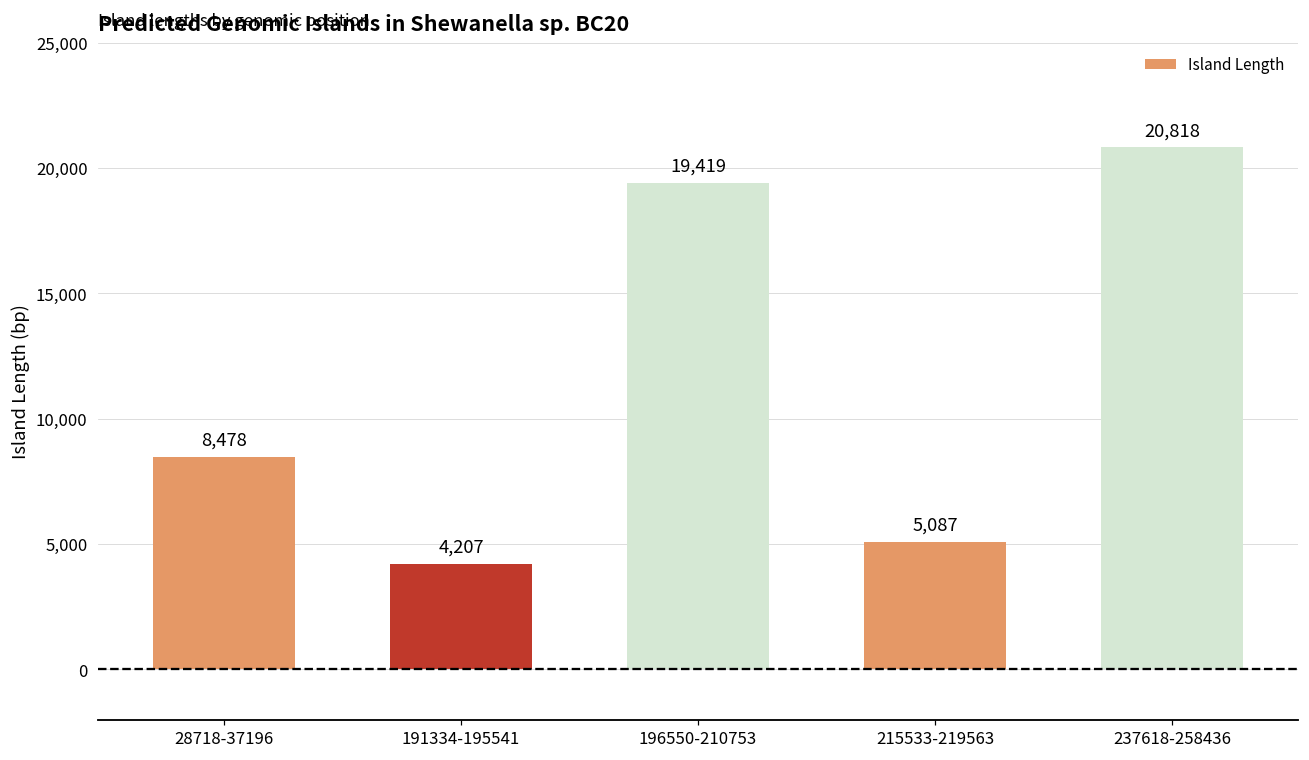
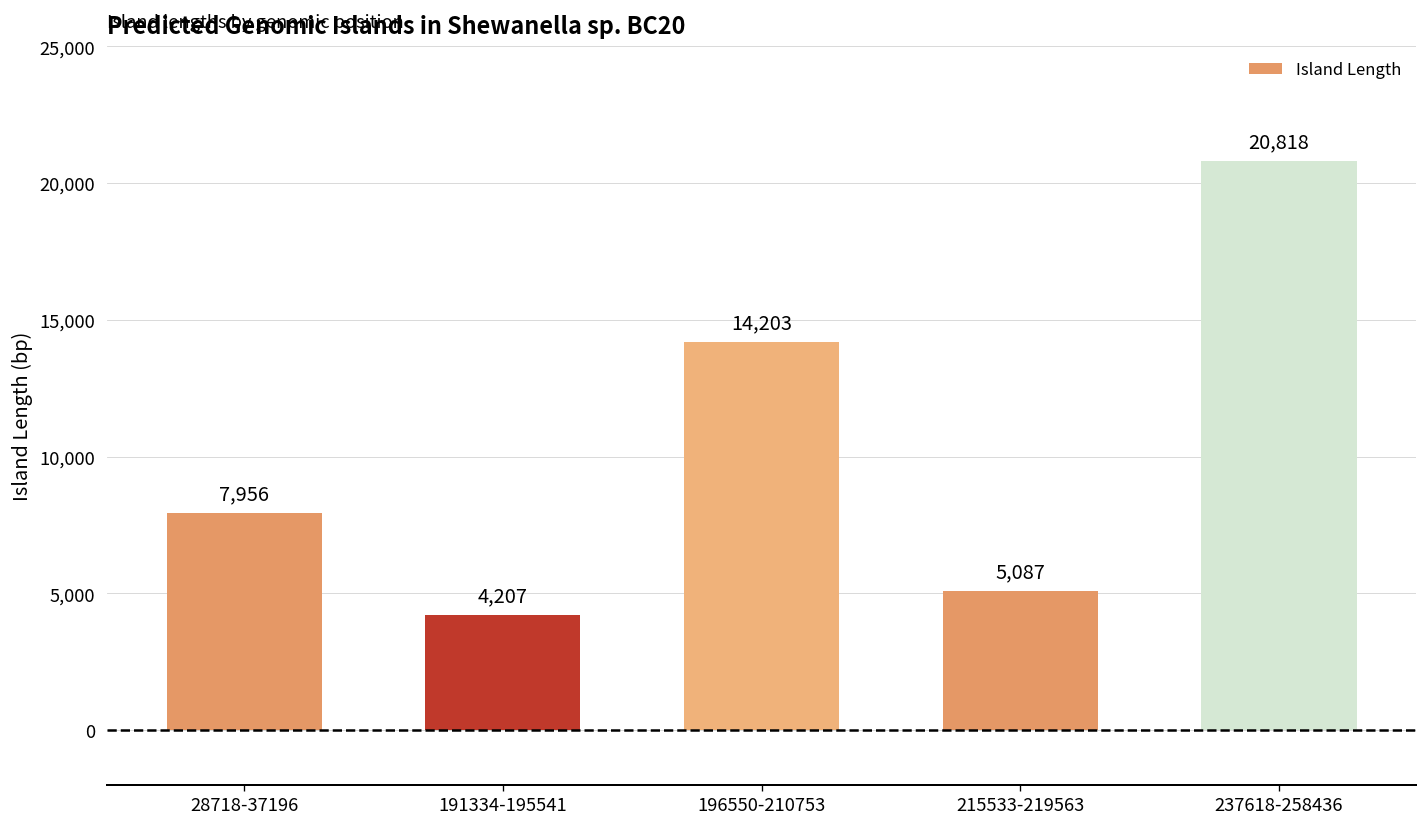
  {
-   "28718-37196": "8,478",
+   "28718-37196": "7,956",
    "191334-195541": "4,207",
-   "196550-210753": "19,419",
+   "196550-210753": "14,203",
    "215533-219563": "5,087",
    "237618-258436": "20,818"
  }
